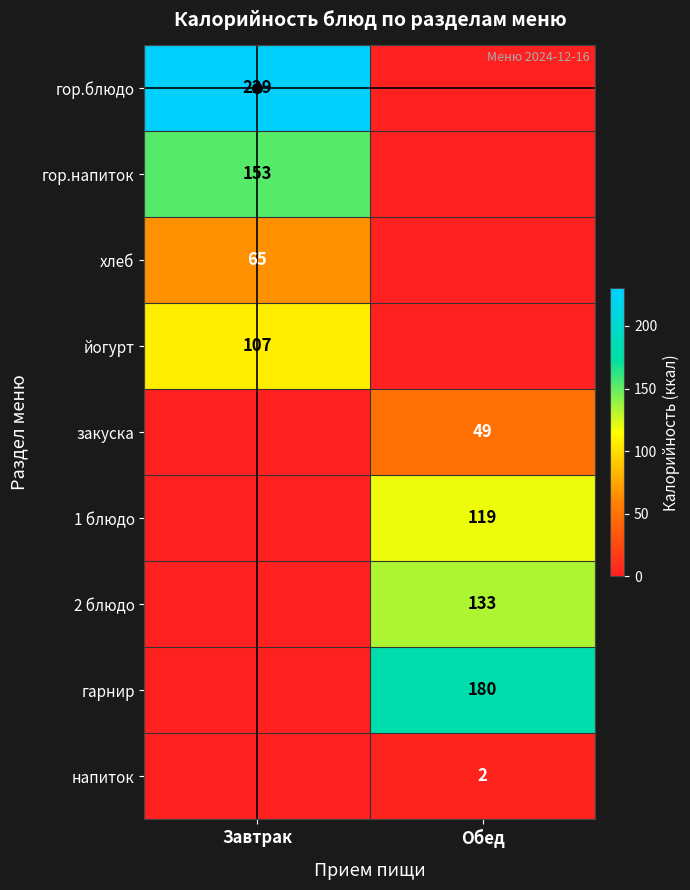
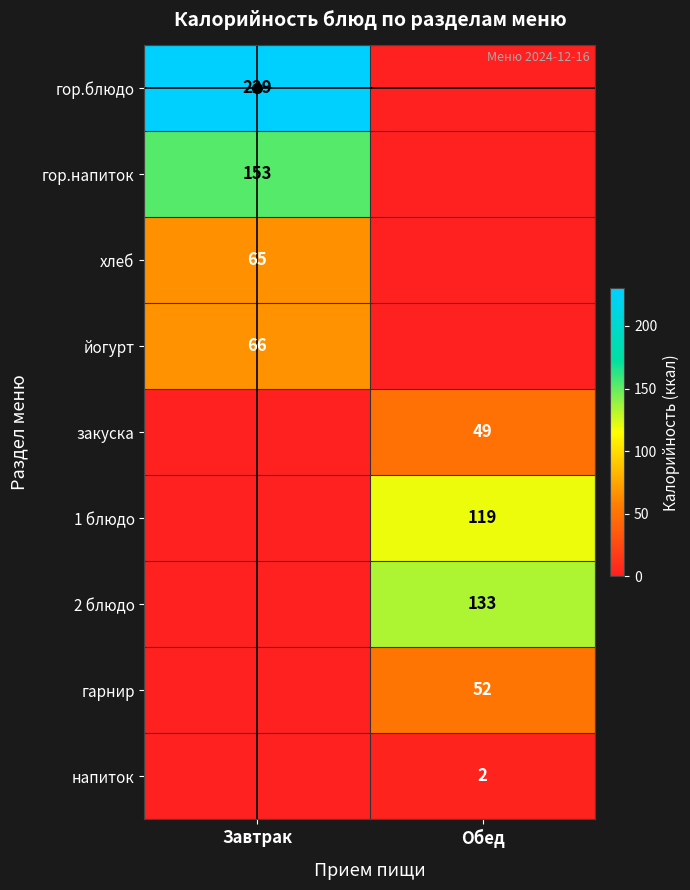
  {
    "гор.напиток": {
      "Завтрак": 153
    },
    "хлеб": {
      "Завтрак": 65
    },
    "йогурт": {
-     "Завтрак": 107
+     "Завтрак": 66
    },
    "закуска": {
      "Обед": 49
    },
    "1 блюдо": {
      "Обед": 119
    },
    "2 блюдо": {
      "Обед": 133
    },
    "гарнир": {
-     "Обед": 180
+     "Обед": 52
    },
    "напиток": {
      "Обед": 2
    }
  }
